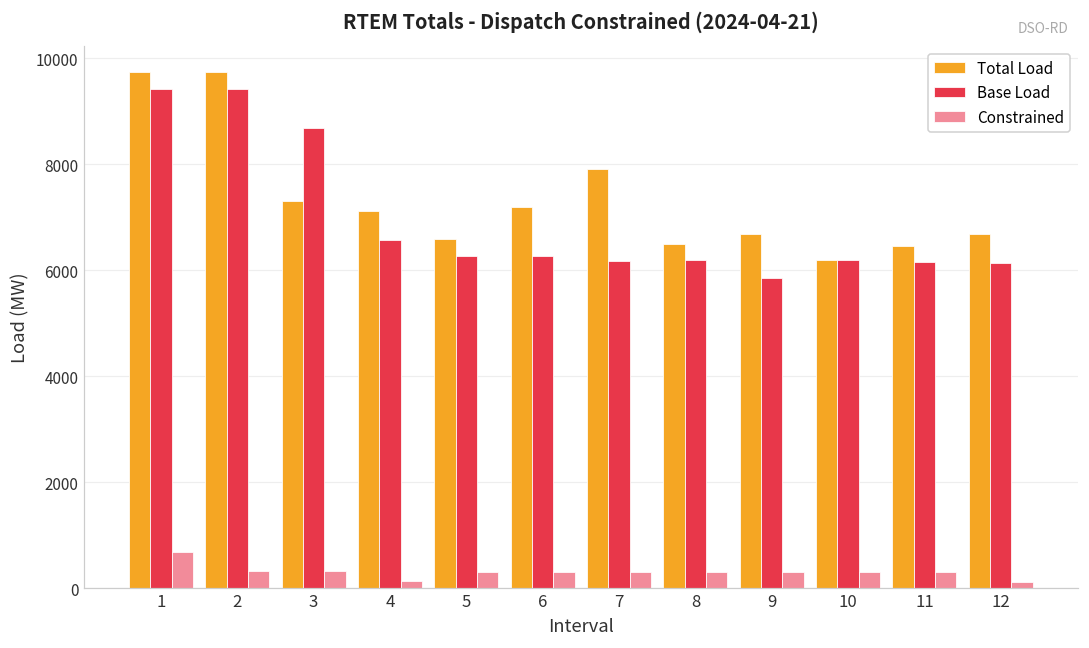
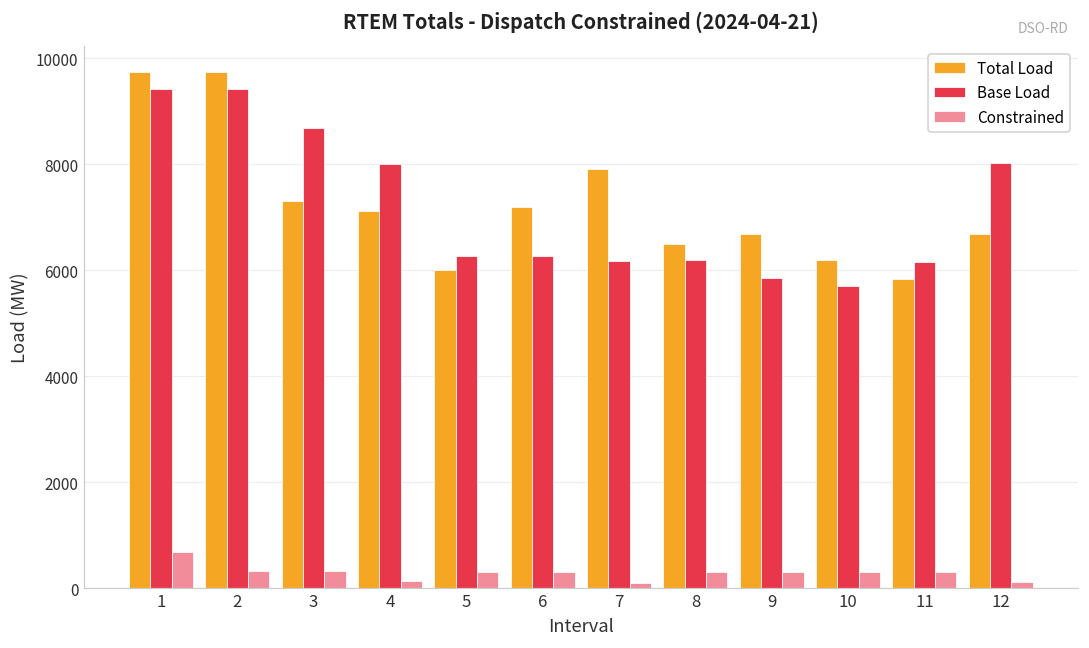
  {
    "Total Load": {
      "1": 9700,
      "2": 9700,
      "3": 7300,
      "4": 7100,
-     "5": 6600,
+     "5": 6000,
      "6": 7200,
      "7": 7900,
      "8": 6500,
      "9": 6700,
      "10": 6200,
-     "11": 6500,
+     "11": 5800,
      "12": 6700
    },
    "Base Load": {
      "1": 9400,
      "2": 9400,
      "3": 8700,
-     "4": 6600,
+     "4": 8000,
      "5": 6300,
      "6": 6300,
      "7": 6200,
      "8": 6200,
      "9": 5900,
-     "10": 6200,
+     "10": 5700,
      "11": 6200,
-     "12": 6100
+     "12": 8000
    },
    "Constrained": {
      "1": 700,
      "2": 300,
      "3": 300,
      "4": 100,
      "5": 300,
      "6": 300,
-     "7": 300,
+     "7": 100,
      "8": 300,
      "9": 300,
      "10": 300,
      "11": 300,
      "12": 100
    }
  }
